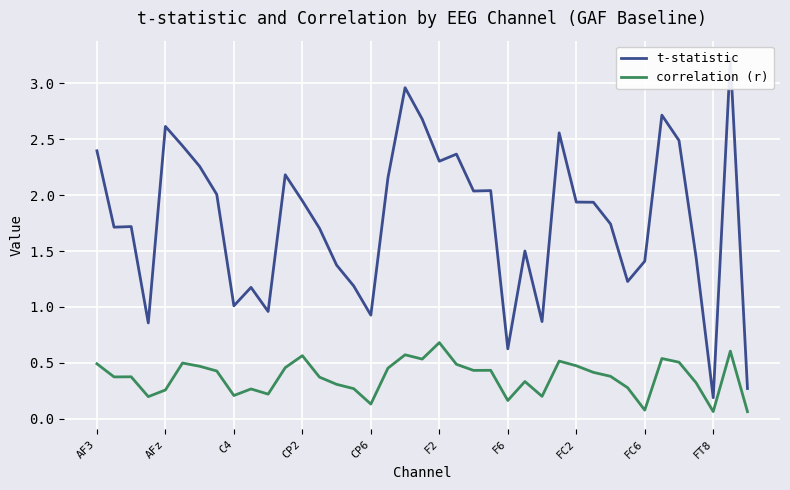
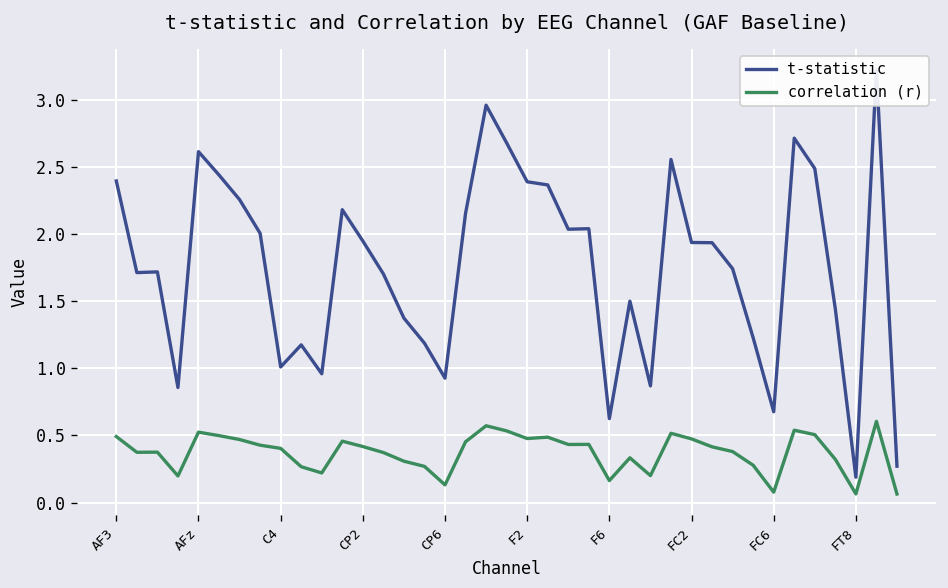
  {
    "t-statistic": {
      "AF3": 2.40,
      "AFz": 2.62,
      "C4": 1.01,
      "CP2": 1.95,
      "CP6": 0.93,
-     "F2": 2.30,
+     "F2": 2.39,
      "F6": 0.63,
      "FC2": 1.94,
-     "FC6": 1.41,
+     "FC6": 0.68,
      "FT8": 0.19
    },
    "correlation (r)": {
      "AF3": 0.49,
-     "AFz": 0.26,
-     "C4": 0.21,
-     "CP2": 0.56,
+     "AFz": 0.52,
+     "C4": 0.40,
+     "CP2": 0.42,
      "CP6": 0.13,
-     "F2": 0.68,
+     "F2": 0.48,
      "F6": 0.16,
      "FC2": 0.47,
      "FC6": 0.08,
      "FT8": 0.06
    }
  }
